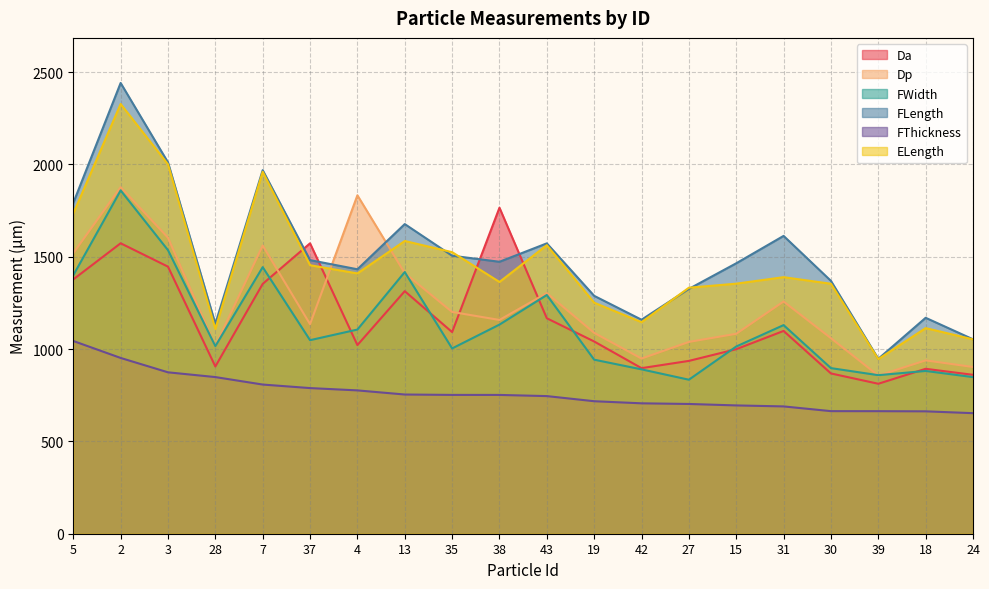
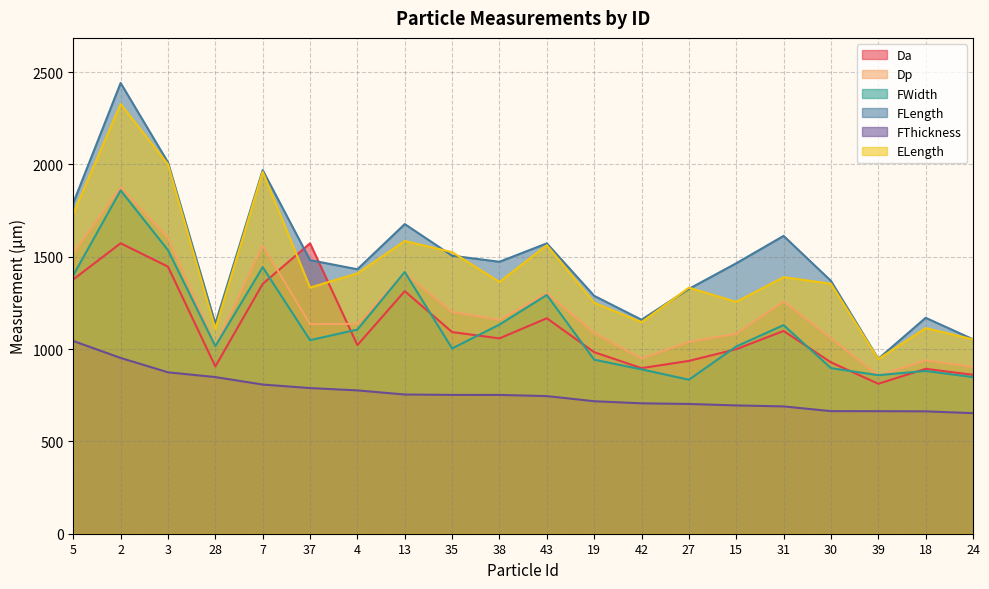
  {
    "Da": {
      "5": 1380,
      "2": 1570,
      "3": 1450,
      "28": 910,
      "7": 1350,
      "37": 1570,
      "4": 1020,
      "13": 1310,
      "35": 1090,
-     "38": 1770,
+     "38": 1060,
      "43": 1170,
-     "19": 1040,
+     "19": 980,
      "27": 940,
      "15": 1000,
      "31": 1100,
-     "30": 870,
+     "30": 930,
      "39": 810
    },
    "Dp": {
      "5": 1520,
      "2": 1880,
      "3": 1600,
      "7": 1560,
      "37": 1130,
-     "4": 1830,
+     "4": 1140,
      "35": 1200,
      "38": 1160,
      "19": 1090,
      "42": 950,
      "27": 1040,
      "15": 1080,
      "31": 1260,
      "30": 1060,
      "18": 940,
      "24": 900
    },
    "ELength": {
      "5": 1730,
      "2": 2330,
      "28": 1110,
-     "37": 1450,
+     "37": 1330,
      "4": 1410,
      "13": 1590,
      "35": 1530,
      "38": 1360,
      "19": 1250,
-     "15": 1350,
+     "15": 1260,
      "31": 1390,
      "30": 1350,
      "18": 1110
    }
  }
